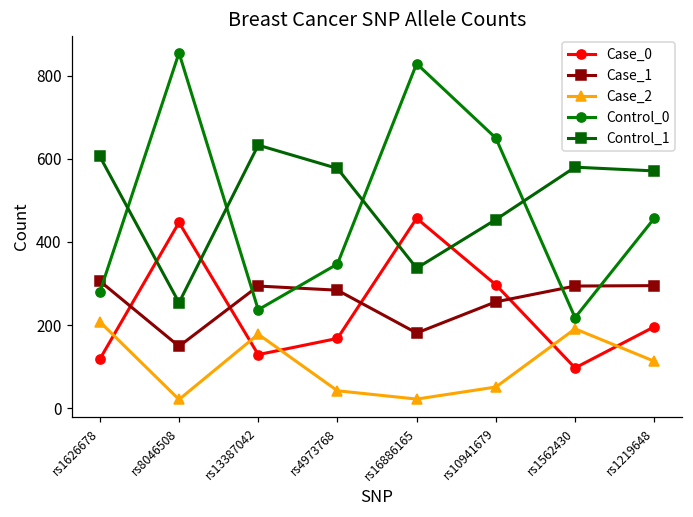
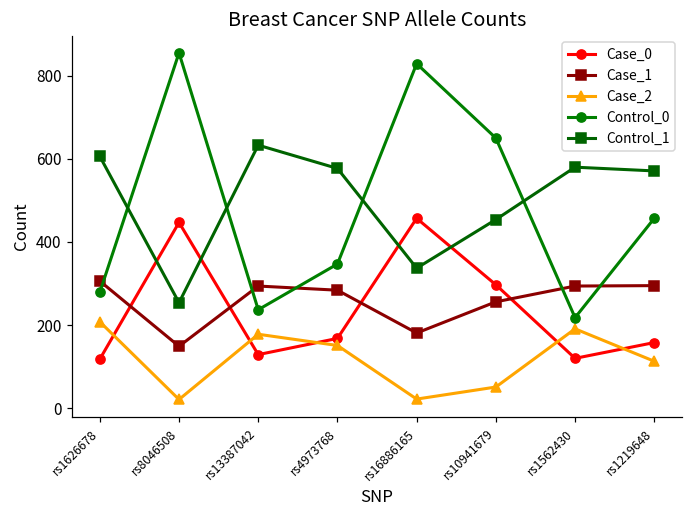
  {
    "Case_0": {
      "rs1626678": 120,
      "rs8046508": 450,
      "rs13387042": 130,
      "rs4973768": 170,
      "rs16886165": 460,
      "rs10941679": 300,
-     "rs1562430": 100,
-     "rs1219648": 200
+     "rs1562430": 120,
+     "rs1219648": 160
    },
    "Case_1": {
      "rs1626678": 310,
      "rs8046508": 150,
      "rs13387042": 290,
      "rs4973768": 280,
      "rs16886165": 180,
      "rs10941679": 260,
      "rs1562430": 290,
      "rs1219648": 300
    },
    "Case_2": {
      "rs1626678": 210,
      "rs8046508": 20,
      "rs13387042": 180,
-     "rs4973768": 40,
+     "rs4973768": 150,
      "rs16886165": 20,
      "rs10941679": 50,
      "rs1562430": 190,
      "rs1219648": 110
    }
  }
